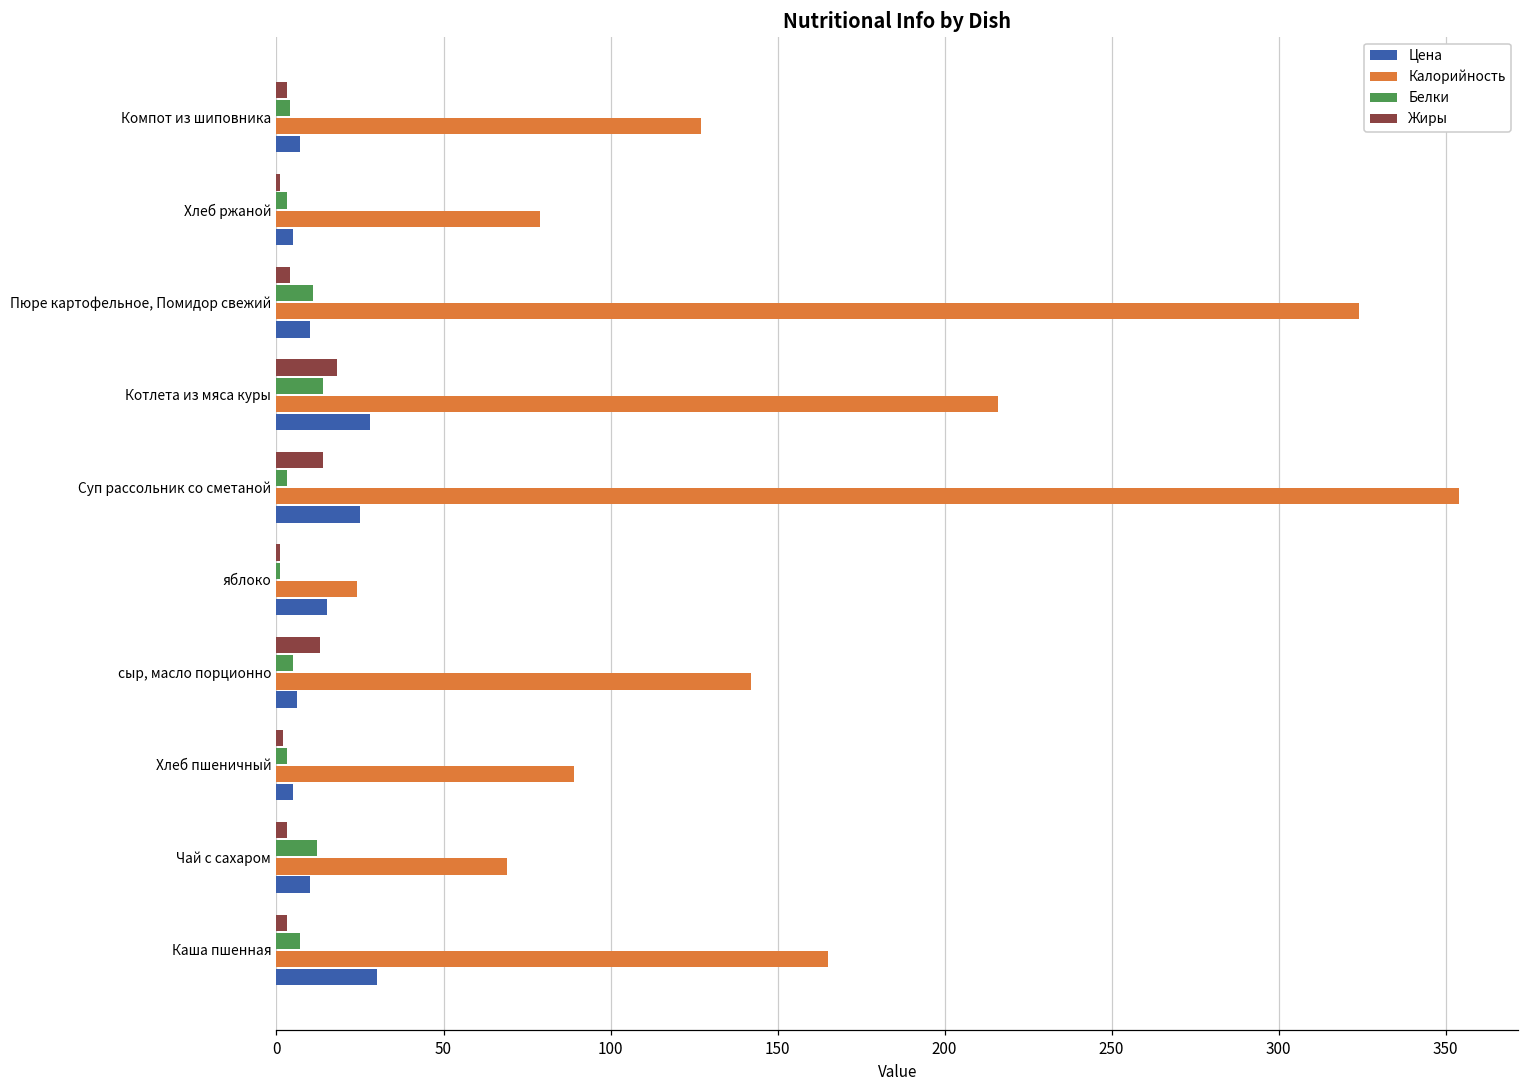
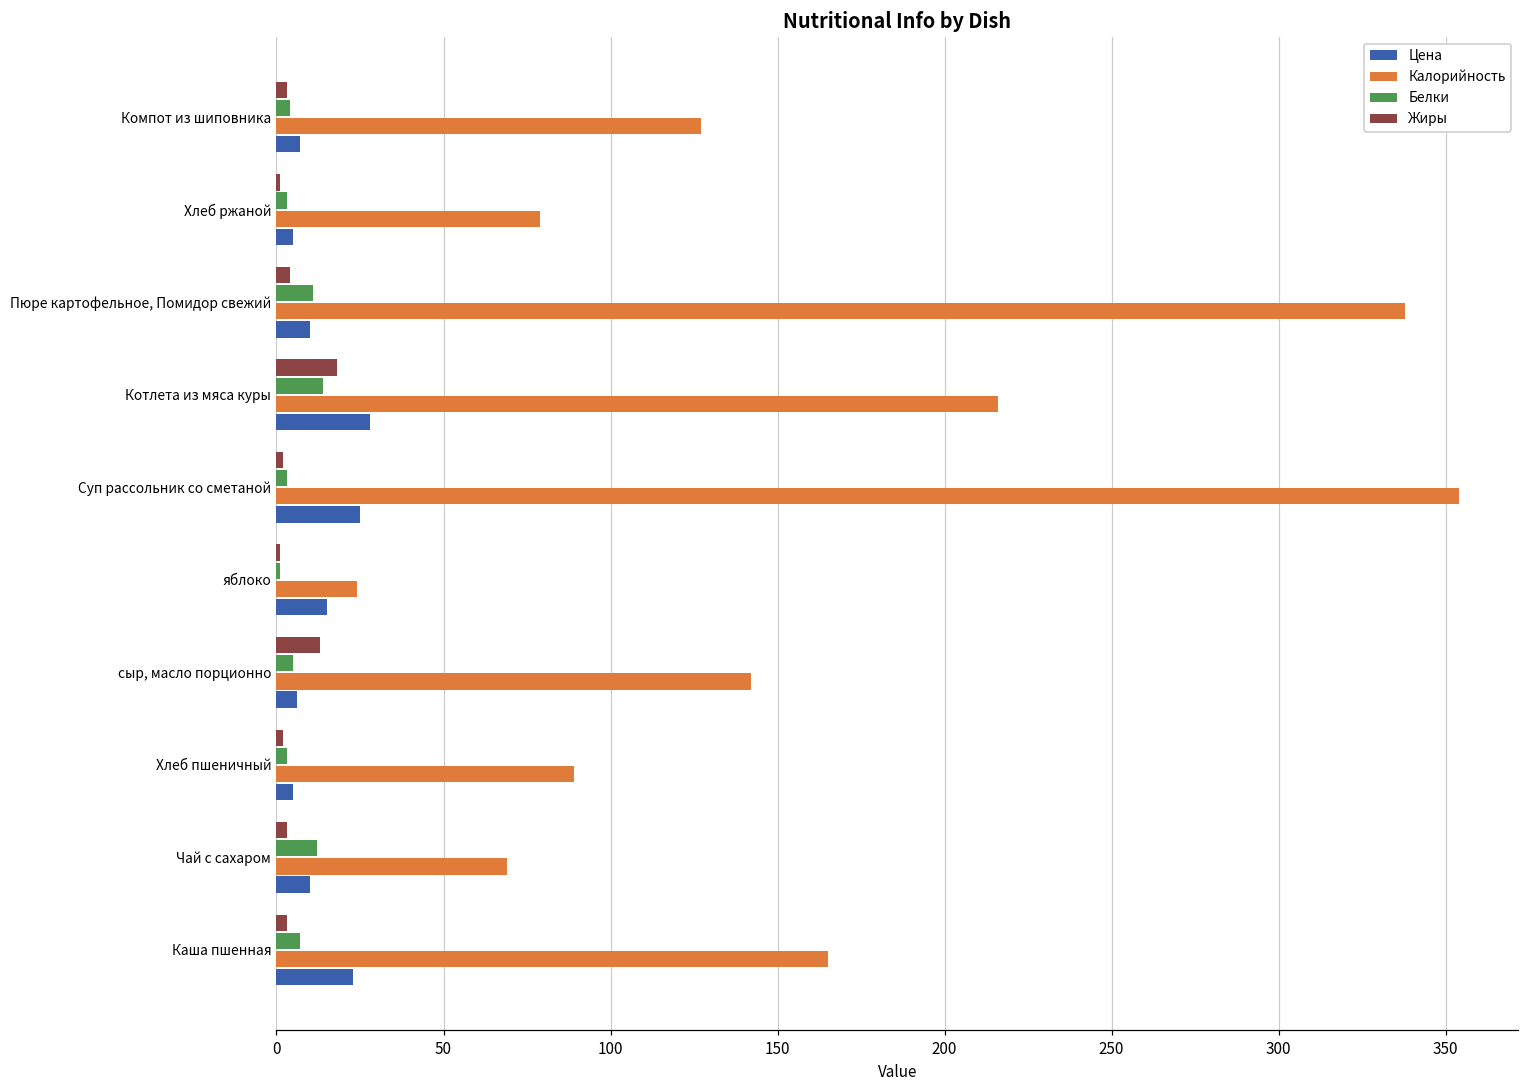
  {
    "Цена": {
      "Компот из шиповника": 7,
      "Хлеб ржаной": 5,
      "Пюре картофельное, Помидор свежий": 10,
      "Котлета из мяса куры": 28,
      "Суп рассольник со сметаной": 25,
      "яблоко": 15,
      "сыр, масло порционно": 6,
      "Хлеб пшеничный": 5,
      "Чай с сахаром": 10,
-     "Каша пшенная": 30
+     "Каша пшенная": 23
    },
    "Калорийность": {
      "Компот из шиповника": 127,
      "Хлеб ржаной": 79,
-     "Пюре картофельное, Помидор свежий": 324,
+     "Пюре картофельное, Помидор свежий": 338,
      "Котлета из мяса куры": 216,
      "Суп рассольник со сметаной": 354,
      "яблоко": 24,
      "сыр, масло порционно": 142,
      "Хлеб пшеничный": 89,
      "Чай с сахаром": 69,
      "Каша пшенная": 165
    },
    "Белки": {
      "Компот из шиповника": 4,
      "Хлеб ржаной": 3,
      "Пюре картофельное, Помидор свежий": 11,
      "Котлета из мяса куры": 14,
      "Суп рассольник со сметаной": 3,
      "яблоко": 1,
      "сыр, масло порционно": 5,
      "Хлеб пшеничный": 3,
      "Чай с сахаром": 12,
      "Каша пшенная": 7
    },
    "Жиры": {
      "Компот из шиповника": 3,
      "Хлеб ржаной": 1,
      "Пюре картофельное, Помидор свежий": 4,
      "Котлета из мяса куры": 18,
-     "Суп рассольник со сметаной": 14,
+     "Суп рассольник со сметаной": 2,
      "яблоко": 1,
      "сыр, масло порционно": 13,
      "Хлеб пшеничный": 2,
      "Чай с сахаром": 3,
      "Каша пшенная": 3
    }
  }
